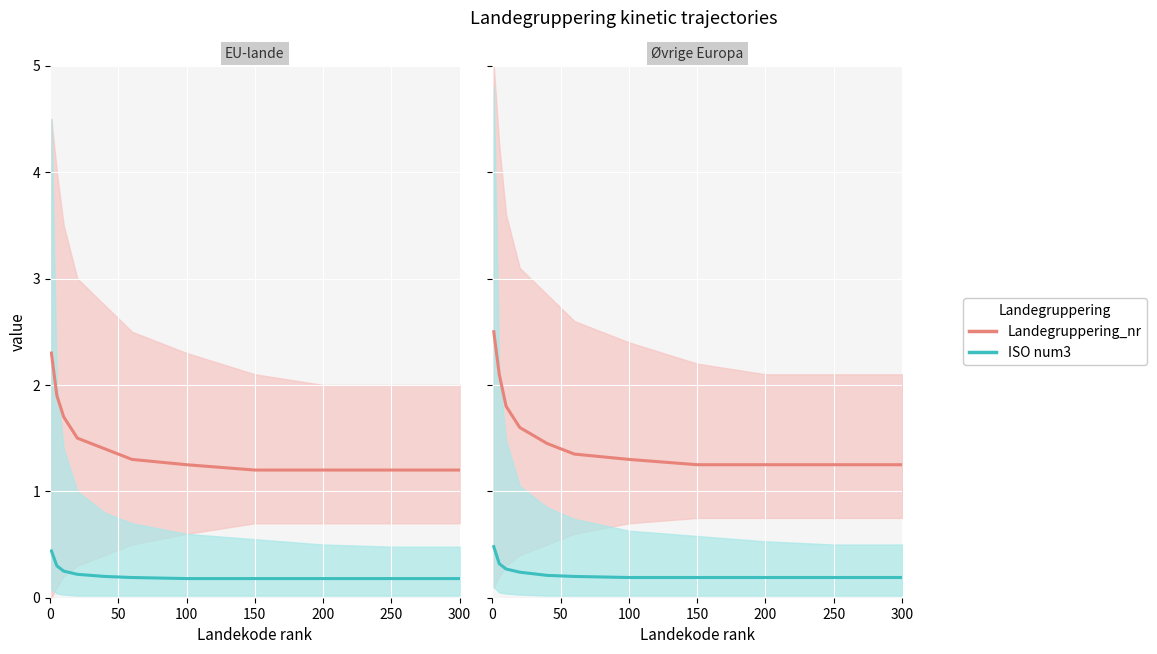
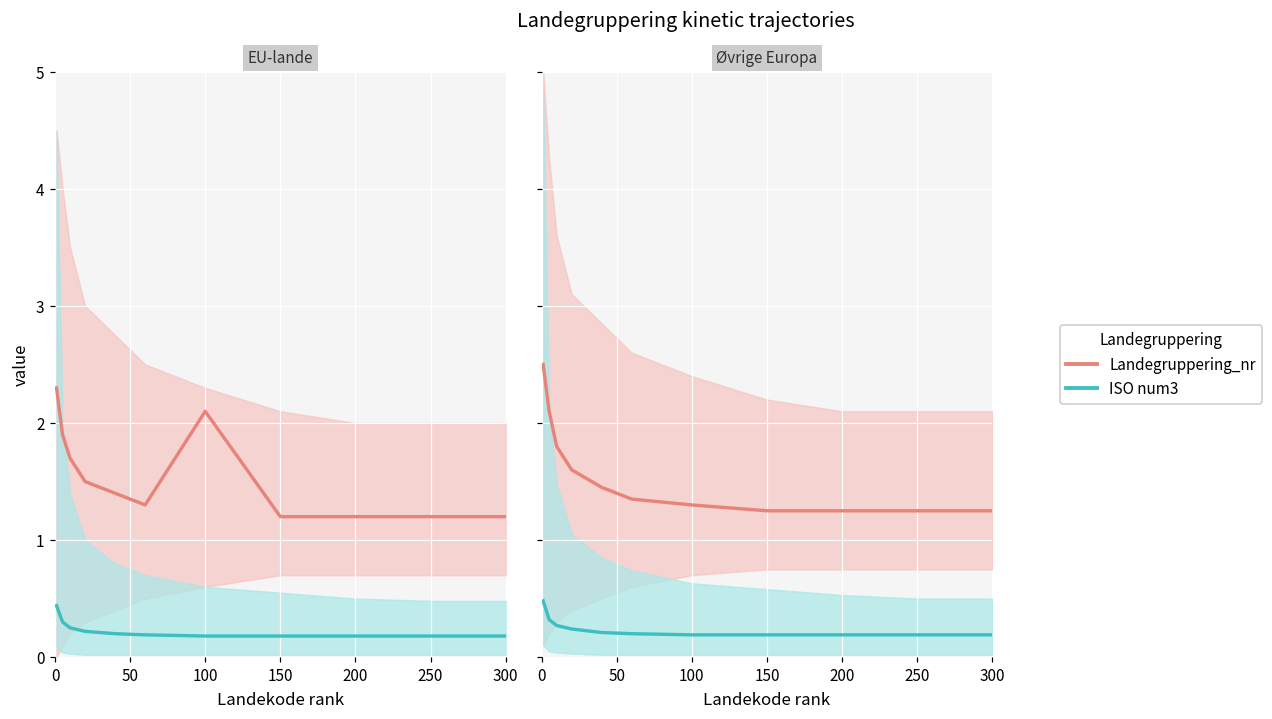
  {
    "EU-lande": {
      "Landegruppering_nr": {
-       "100": 1.25,
+       "100": 2.10,
        "150": 1.20,
        "200": 1.20,
        "250": 1.20,
        "300": 1.20
      },
      "ISO num3": {
        "100": 0.18,
        "150": 0.18,
        "200": 0.18,
        "250": 0.18,
        "300": 0.18
      }
    }
  }
